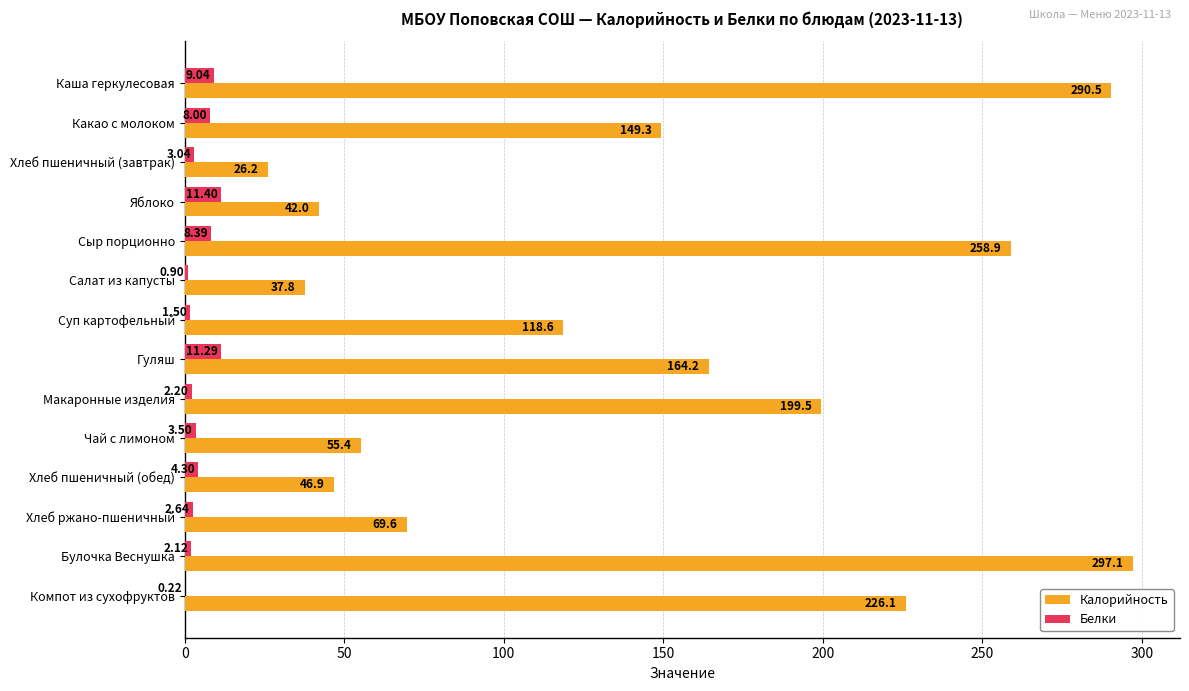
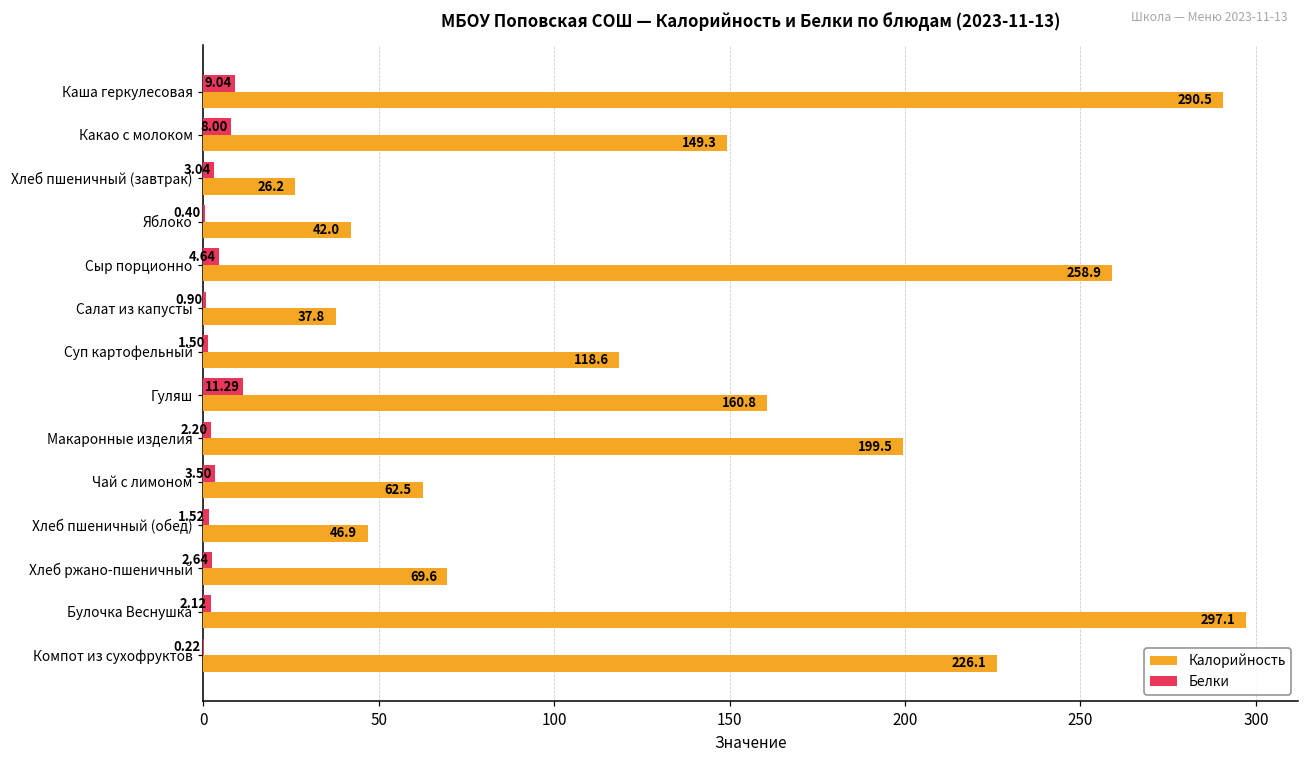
  {
    "Калорийность": {
      "Каша геркулесовая": 290.5,
      "Какао с молоком": 149.3,
      "Хлеб пшеничный (завтрак)": 26.2,
      "Яблоко": 42.0,
      "Сыр порционно": 258.9,
      "Салат из капусты": 37.8,
      "Суп картофельный": 118.6,
-     "Гуляш": 164.2,
+     "Гуляш": 160.8,
      "Макаронные изделия": 199.5,
-     "Чай с лимоном": 55.4,
+     "Чай с лимоном": 62.5,
      "Хлеб пшеничный (обед)": 46.9,
      "Хлеб ржано-пшеничный": 69.6,
      "Булочка Веснушка": 297.1,
      "Компот из сухофруктов": 226.1
    },
    "Белки": {
      "Каша геркулесовая": 9.04,
      "Какао с молоком": 8.00,
      "Хлеб пшеничный (завтрак)": 3.04,
-     "Яблоко": 11.40,
-     "Сыр порционно": 8.39,
+     "Яблоко": 0.40,
+     "Сыр порционно": 4.64,
      "Салат из капусты": 0.90,
      "Суп картофельный": 1.50,
      "Гуляш": 11.29,
      "Макаронные изделия": 2.20,
      "Чай с лимоном": 3.50,
-     "Хлеб пшеничный (обед)": 4.30,
+     "Хлеб пшеничный (обед)": 1.52,
      "Хлеб ржано-пшеничный": 2.64,
      "Булочка Веснушка": 2.12,
      "Компот из сухофруктов": 0.22
    }
  }
